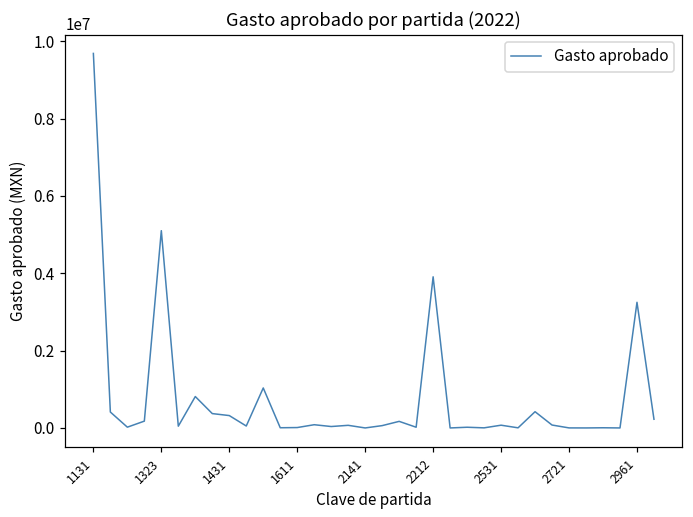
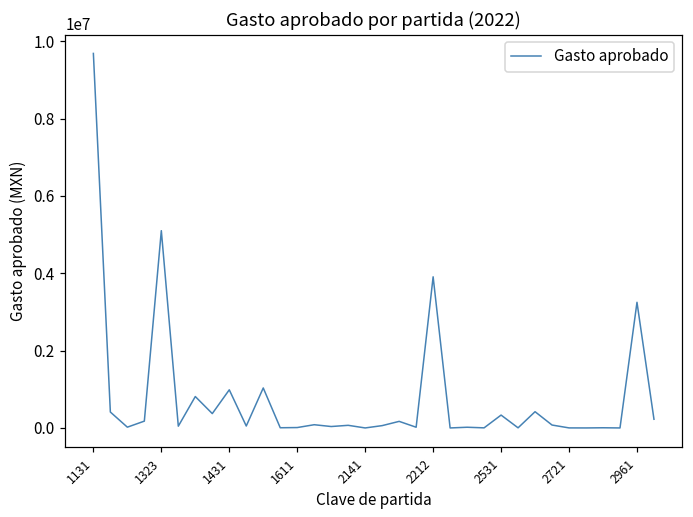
  {
    "1131": 9700000,
    "1323": 5100000,
-   "1431": 300000,
+   "1431": 1000000,
    "1611": 0,
    "2141": 0,
    "2212": 3900000,
-   "2531": 100000,
+   "2531": 300000,
    "2721": 0,
    "2961": 3200000
  }
